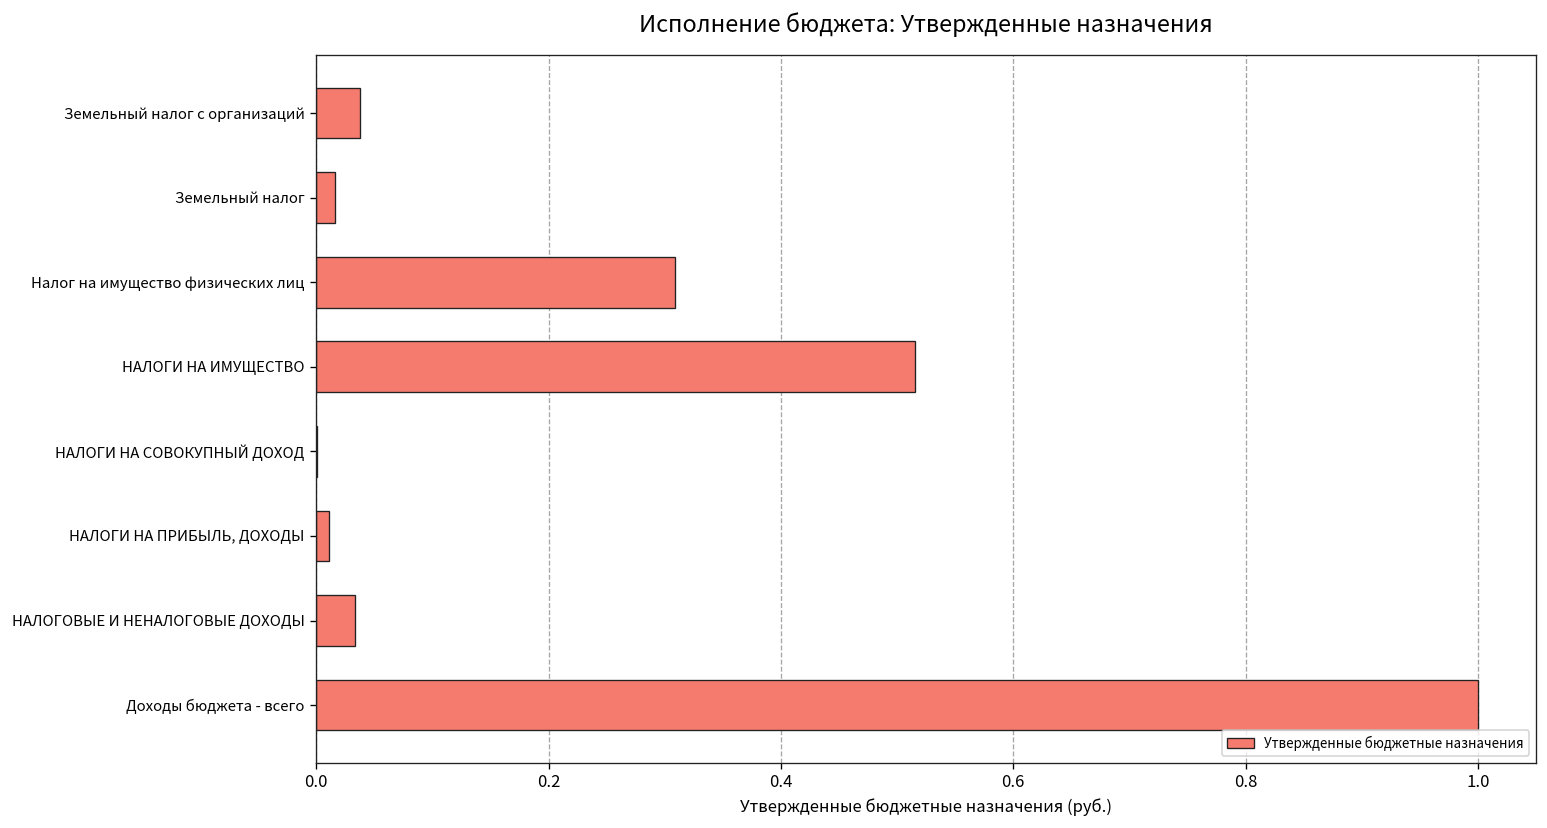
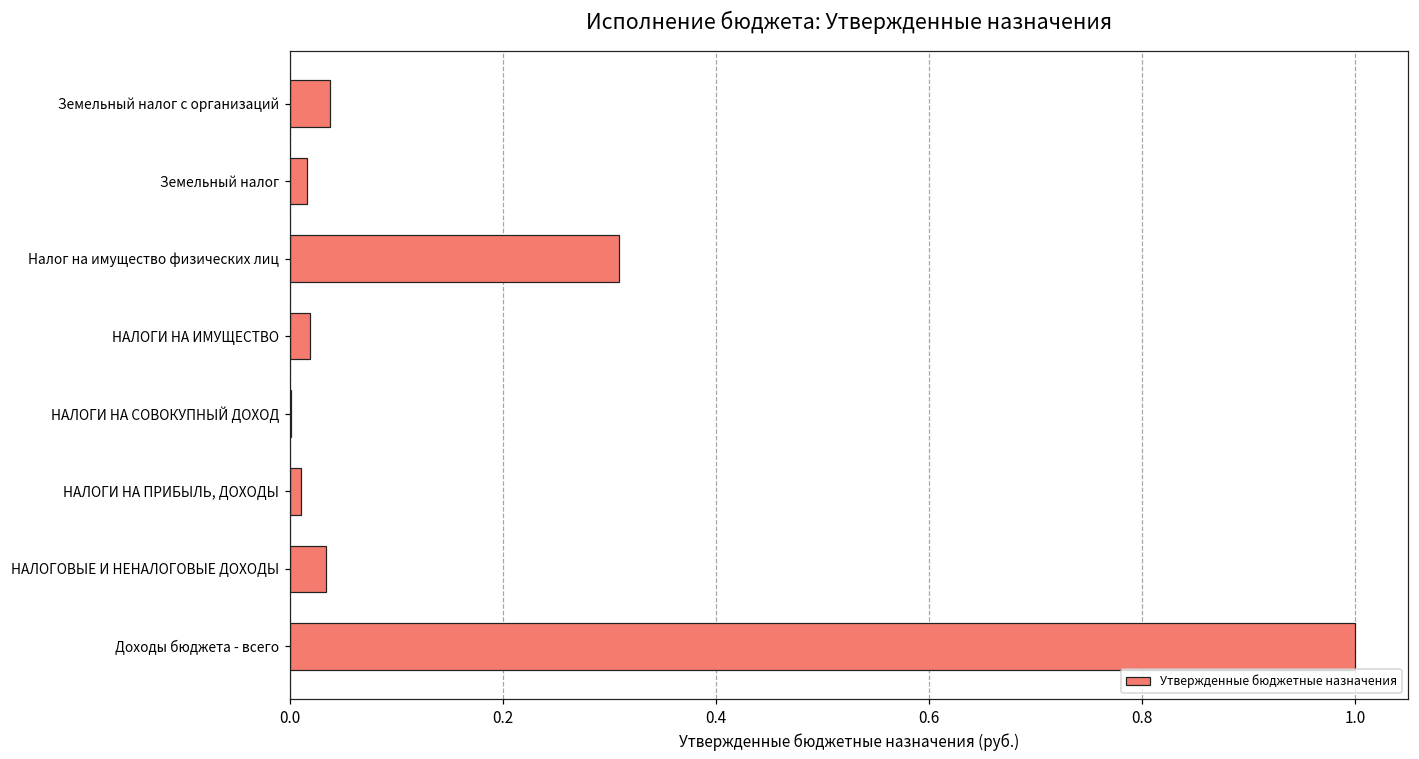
  {
    "Земельный налог с организаций": 0.04,
    "Земельный налог": 0.02,
    "Налог на имущество физических лиц": 0.31,
-   "НАЛОГИ НА ИМУЩЕСТВО": 0.52,
+   "НАЛОГИ НА ИМУЩЕСТВО": 0.02,
    "НАЛОГИ НА ПРИБЫЛЬ, ДОХОДЫ": 0.01,
    "НАЛОГОВЫЕ И НЕНАЛОГОВЫЕ ДОХОДЫ": 0.03,
    "Доходы бюджета - всего": 1.00
  }
